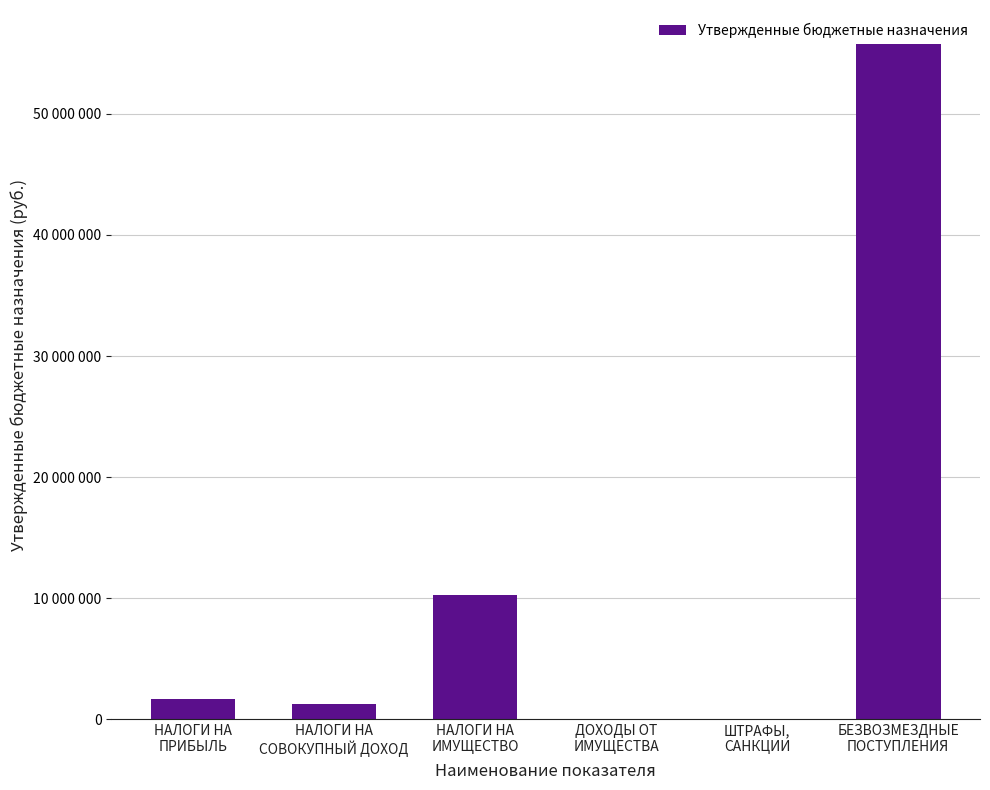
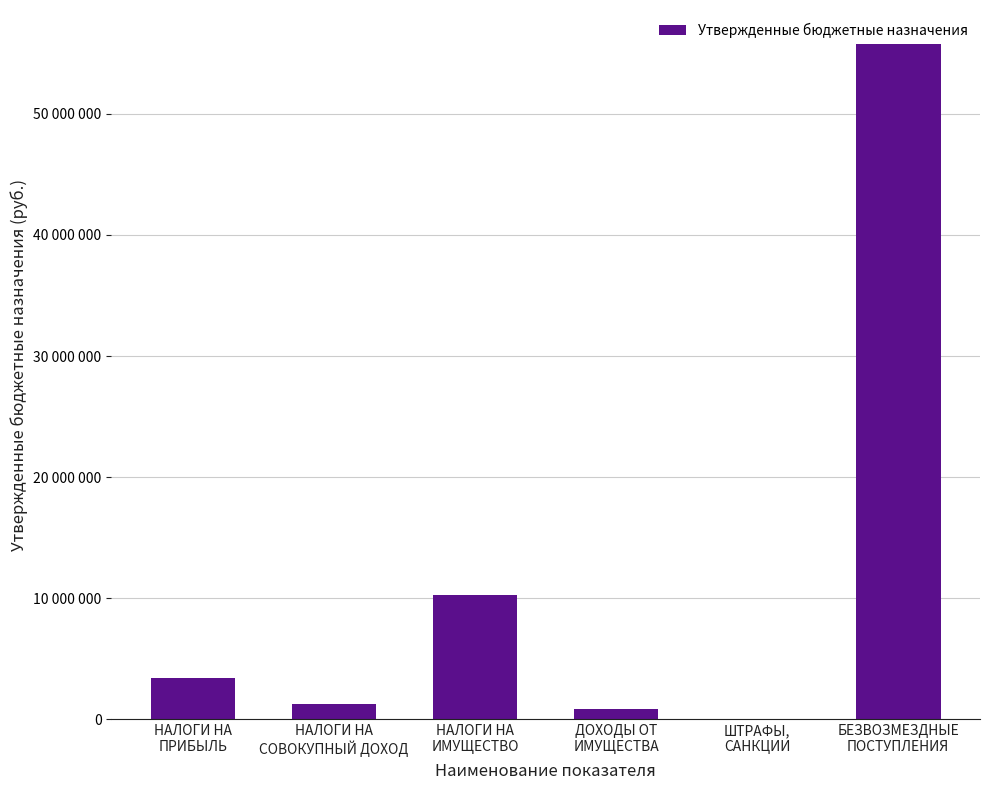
  {
-   "НАЛОГИ НА ПРИБЫЛЬ": 1700000,
+   "НАЛОГИ НА ПРИБЫЛЬ": 3400000,
    "НАЛОГИ НА СОВОКУПНЫЙ ДОХОД": 1300000,
    "НАЛОГИ НА ИМУЩЕСТВО": 10200000,
-   "ДОХОДЫ ОТ ИМУЩЕСТВА": 0,
+   "ДОХОДЫ ОТ ИМУЩЕСТВА": 900000,
    "БЕЗВОЗМЕЗДНЫЕ ПОСТУПЛЕНИЯ": 55800000
  }
